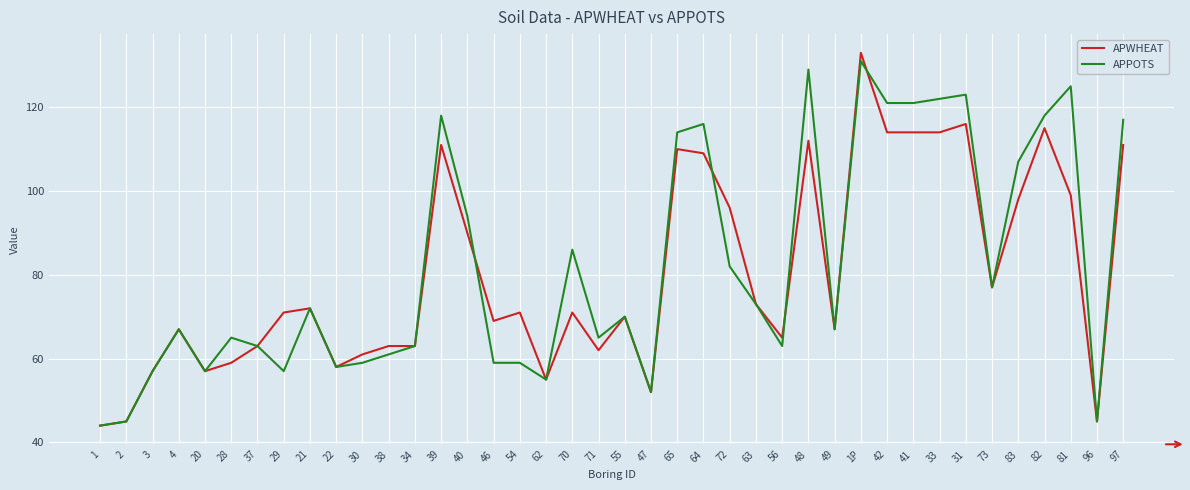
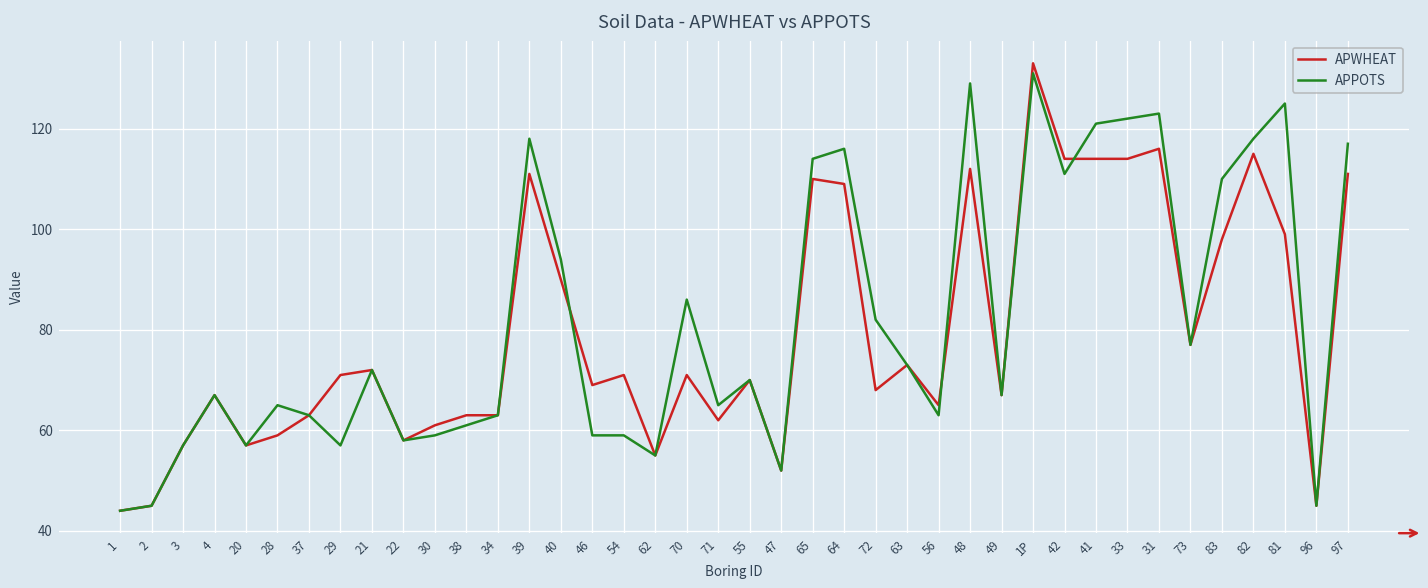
  {
    "APWHEAT": {
      "28": 59,
      "29": 71,
      "30": 61,
      "38": 63,
      "39": 111,
      "40": 90,
      "46": 69,
      "54": 71,
      "70": 71,
      "71": 62,
      "65": 110,
      "64": 109,
-     "72": 96,
+     "72": 68,
      "56": 65,
      "48": 112,
      "1P": 133,
      "42": 114,
      "41": 114,
      "33": 114,
      "31": 116,
      "83": 98,
      "82": 115,
      "81": 99,
      "97": 111
    },
    "APPOTS": {
      "28": 65,
      "29": 57,
      "30": 59,
      "38": 61,
      "39": 118,
      "40": 94,
      "46": 59,
      "54": 59,
      "70": 86,
      "71": 65,
      "65": 114,
      "64": 116,
      "72": 82,
      "56": 63,
      "48": 129,
      "1P": 131,
-     "42": 121,
+     "42": 111,
      "41": 121,
      "33": 122,
      "31": 123,
-     "83": 107,
+     "83": 110,
      "82": 118,
      "81": 125,
      "97": 117
    }
  }
